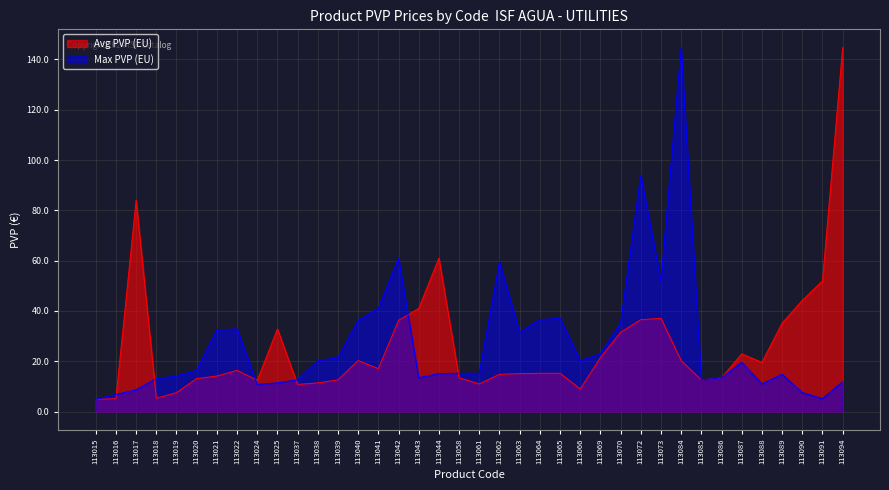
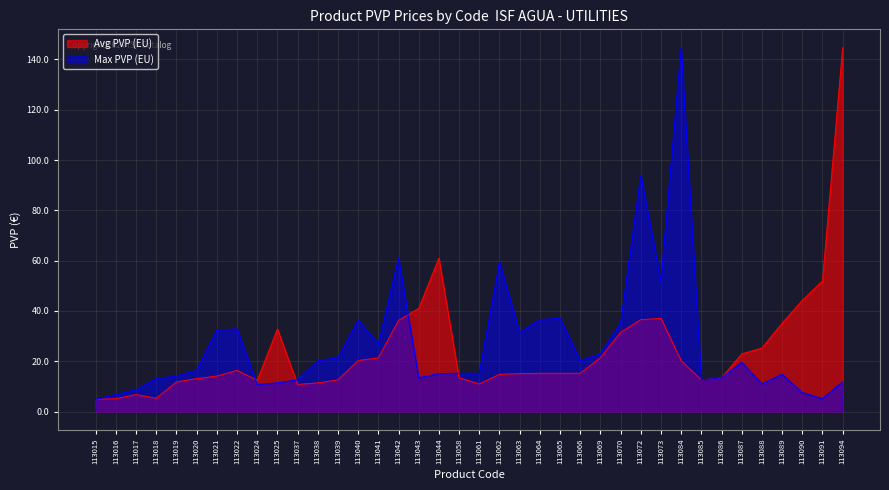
  {
    "Avg PVP (EU)": {
      "113016": 5,
-     "113017": 84,
+     "113017": 7,
      "113018": 5,
-     "113019": 8,
+     "113019": 12,
      "113020": 13,
      "113021": 14,
      "113022": 16,
      "113024": 12,
      "113025": 33,
      "113037": 11,
      "113038": 11,
      "113039": 13,
      "113040": 20,
-     "113041": 17,
+     "113041": 21,
      "113042": 36,
      "113043": 41,
      "113044": 61,
      "113058": 13,
      "113061": 11,
      "113062": 15,
      "113063": 15,
      "113064": 15,
      "113065": 15,
-     "113066": 9,
+     "113066": 15,
      "113069": 21,
      "113070": 32,
      "113072": 37,
      "113073": 37,
      "113084": 20,
      "113087": 23,
-     "113088": 20,
+     "113088": 25,
      "113089": 35,
      "113090": 44,
      "113091": 52,
      "113094": 145
    },
    "Max PVP (EU)": {
      "113016": 7,
      "113017": 9,
      "113018": 13,
      "113019": 14,
      "113020": 16,
      "113021": 32,
      "113022": 33,
      "113024": 11,
      "113025": 11,
      "113037": 13,
      "113038": 20,
      "113039": 21,
      "113040": 36,
-     "113041": 41,
+     "113041": 27,
      "113042": 61,
      "113043": 13,
      "113044": 15,
      "113058": 15,
      "113061": 15,
      "113062": 60,
      "113063": 32,
      "113064": 37,
      "113065": 37,
      "113066": 20,
      "113069": 23,
      "113070": 35,
      "113072": 94,
      "113073": 52,
      "113084": 145,
      "113087": 20,
      "113088": 11,
      "113089": 15,
      "113090": 8,
      "113091": 5,
      "113094": 12
    }
  }
